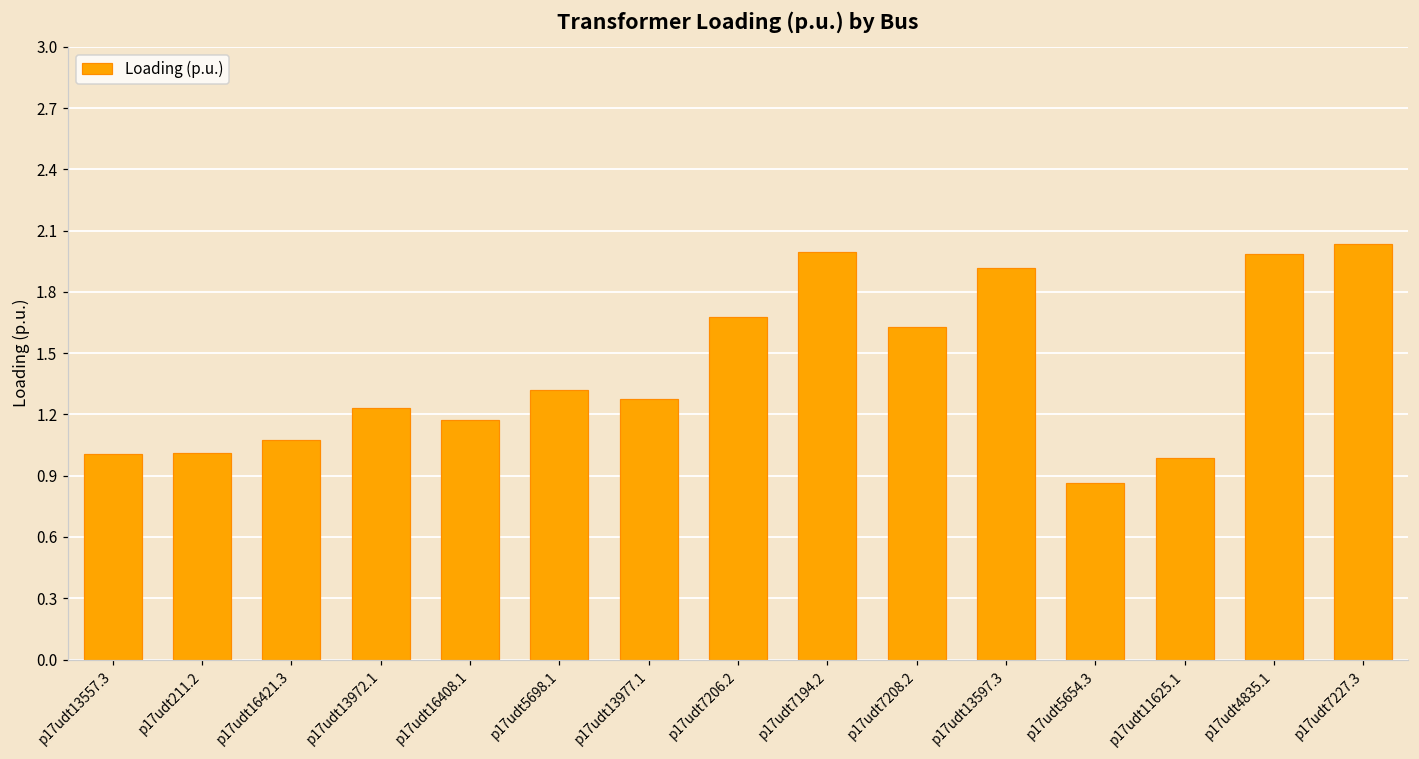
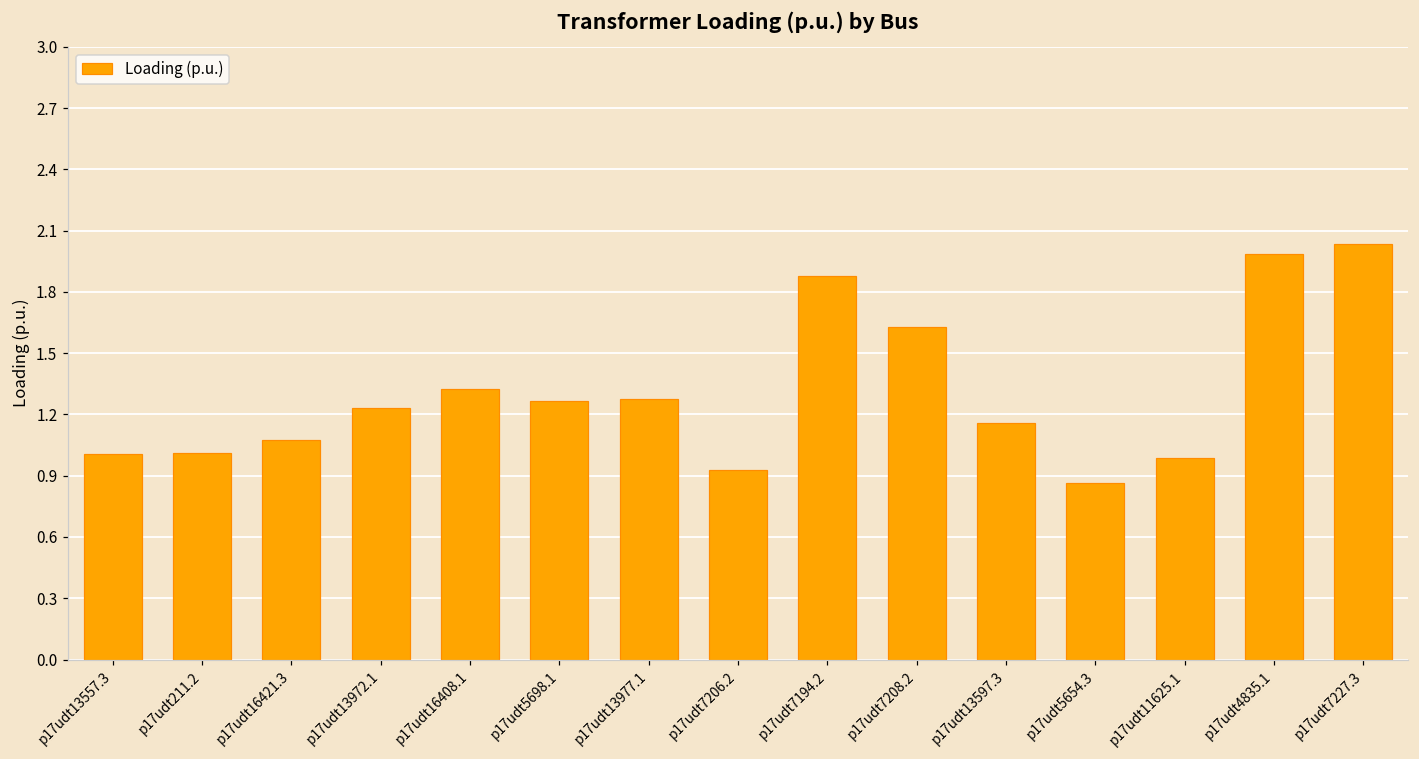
  {
    "p17udt13557.3": 1.01,
    "p17udt211.2": 1.01,
    "p17udt16421.3": 1.08,
    "p17udt13972.1": 1.23,
-   "p17udt16408.1": 1.17,
-   "p17udt5698.1": 1.32,
+   "p17udt16408.1": 1.32,
+   "p17udt5698.1": 1.27,
    "p17udt13977.1": 1.28,
-   "p17udt7206.2": 1.68,
-   "p17udt7194.2": 1.99,
+   "p17udt7206.2": 0.93,
+   "p17udt7194.2": 1.88,
    "p17udt7208.2": 1.63,
-   "p17udt13597.3": 1.92,
+   "p17udt13597.3": 1.16,
    "p17udt5654.3": 0.86,
    "p17udt11625.1": 0.99,
    "p17udt4835.1": 1.99,
    "p17udt7227.3": 2.03
  }
